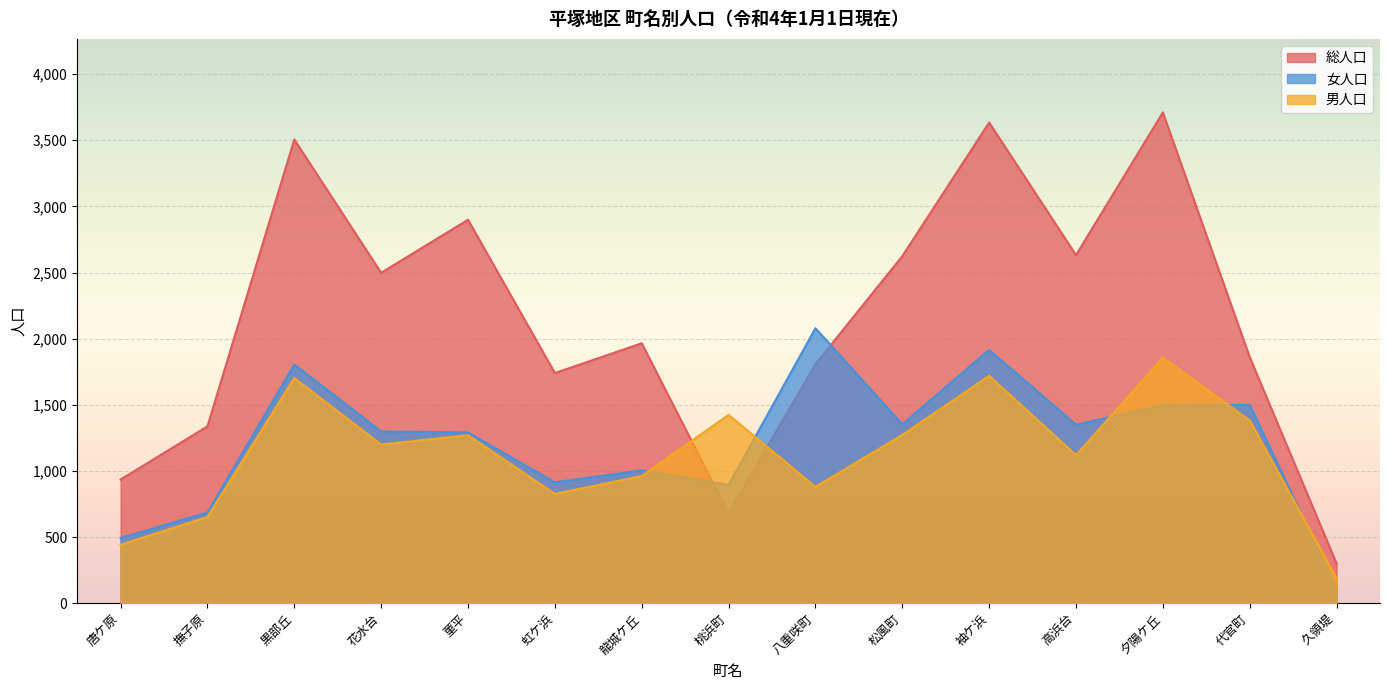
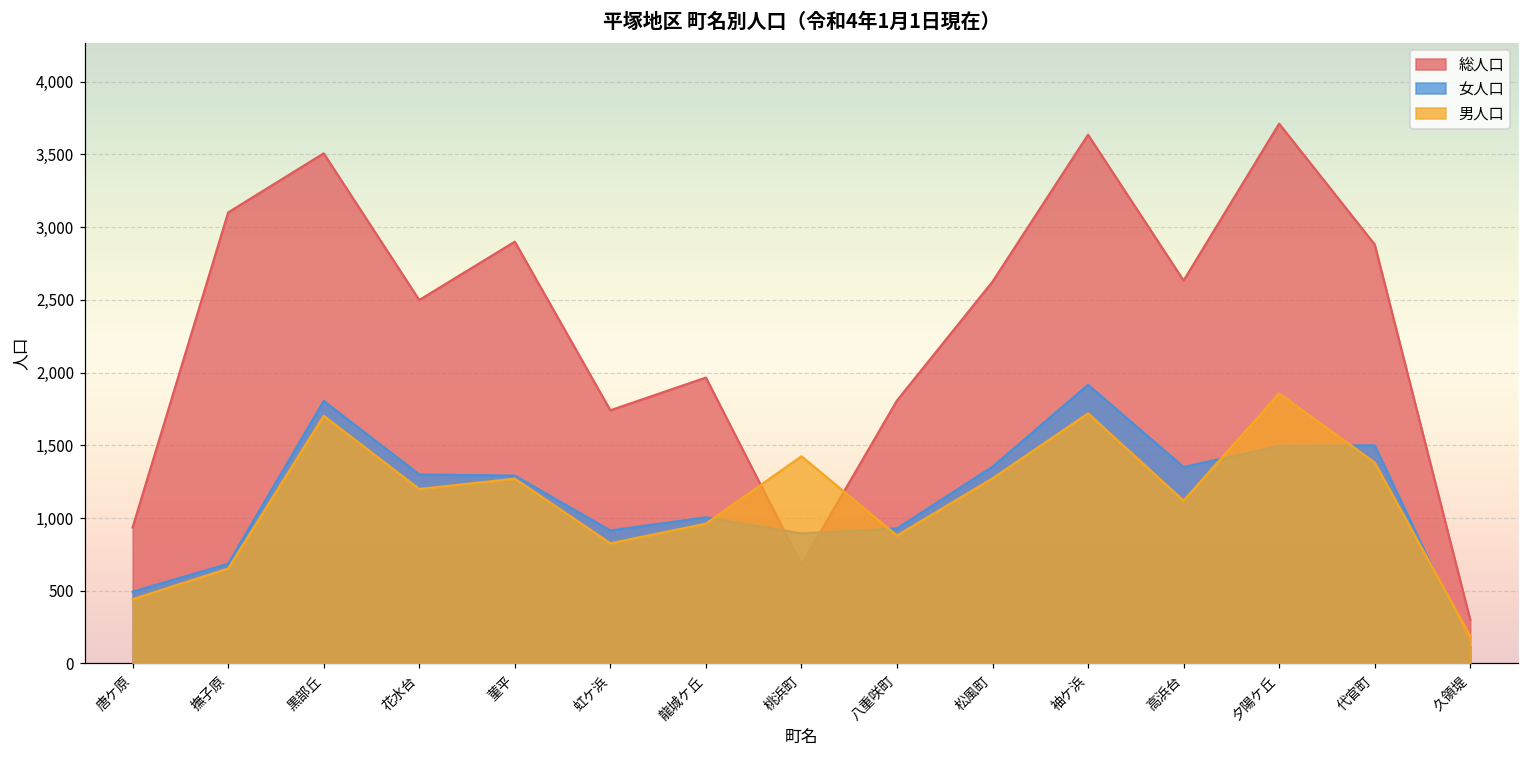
  {
    "総人口": {
      "唐ケ原": "940",
-     "撫子原": "1,340",
+     "撫子原": "3,100",
      "黒部丘": "3,510",
      "花水台": "2,500",
      "菫平": "2,900",
      "虹ケ浜": "1,740",
      "龍城ケ丘": "1,970",
      "桃浜町": "680",
      "八重咲町": "1,810",
      "松風町": "2,620",
      "袖ケ浜": "3,630",
      "高浜台": "2,630",
      "夕陽ケ丘": "3,710",
-     "代官町": "1,860",
+     "代官町": "2,880",
      "久領堤": "300"
    },
    "女人口": {
      "唐ケ原": "490",
      "撫子原": "690",
      "黒部丘": "1,800",
      "花水台": "1,300",
      "菫平": "1,290",
      "虹ケ浜": "910",
      "龍城ケ丘": "1,000",
      "桃浜町": "890",
-     "八重咲町": "2,080",
+     "八重咲町": "930",
      "松風町": "1,350",
      "袖ケ浜": "1,920",
      "高浜台": "1,350",
      "夕陽ケ丘": "1,500",
      "代官町": "1,500",
      "久領堤": "110"
    },
    "男人口": {
      "唐ケ原": "440",
      "撫子原": "650",
      "黒部丘": "1,700",
      "花水台": "1,200",
      "菫平": "1,270",
      "虹ケ浜": "830",
      "龍城ケ丘": "960",
      "桃浜町": "1,420",
      "八重咲町": "880",
      "松風町": "1,270",
      "袖ケ浜": "1,720",
      "高浜台": "1,120",
      "夕陽ケ丘": "1,860",
      "代官町": "1,380",
      "久領堤": "190"
    }
  }
